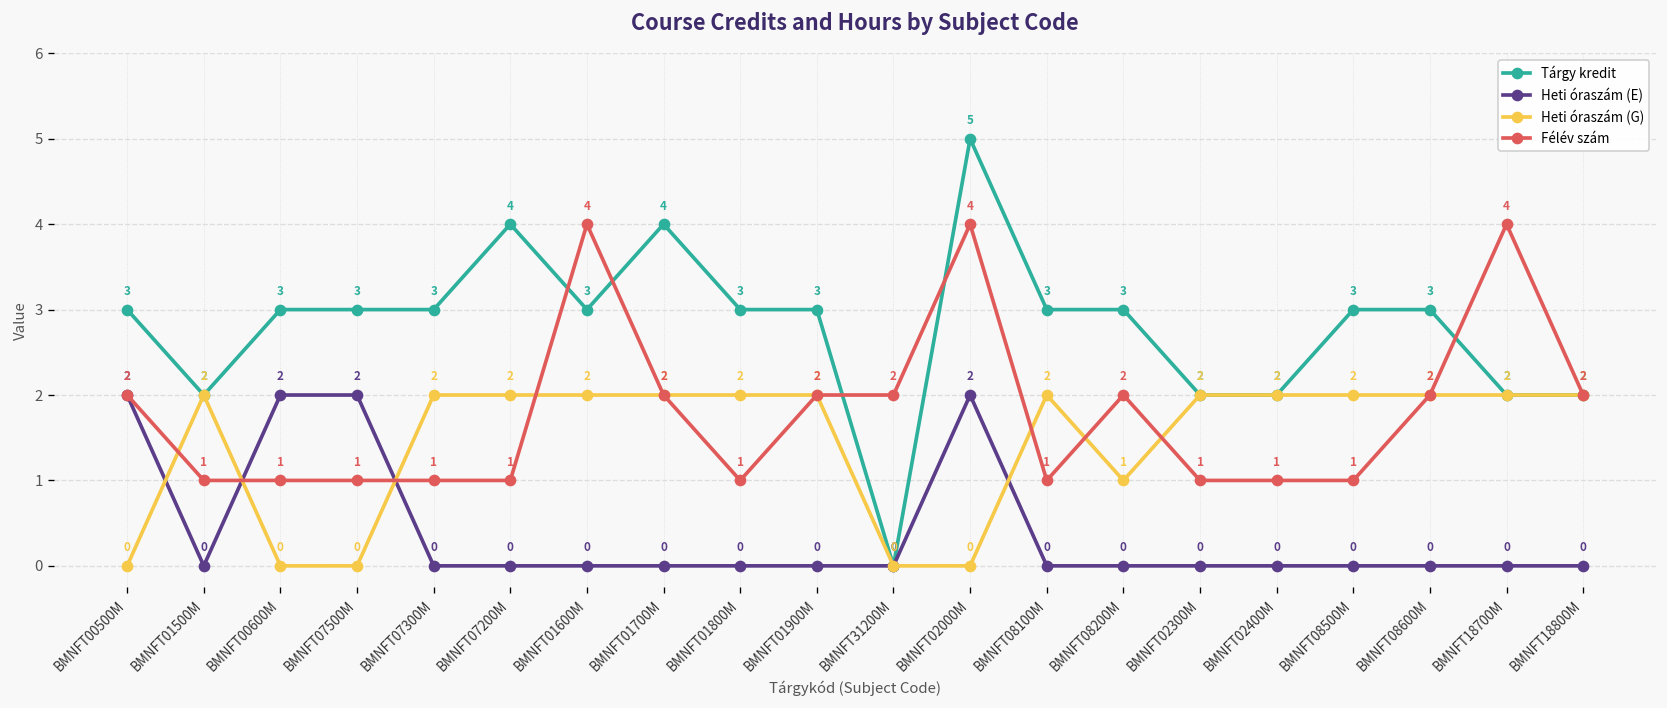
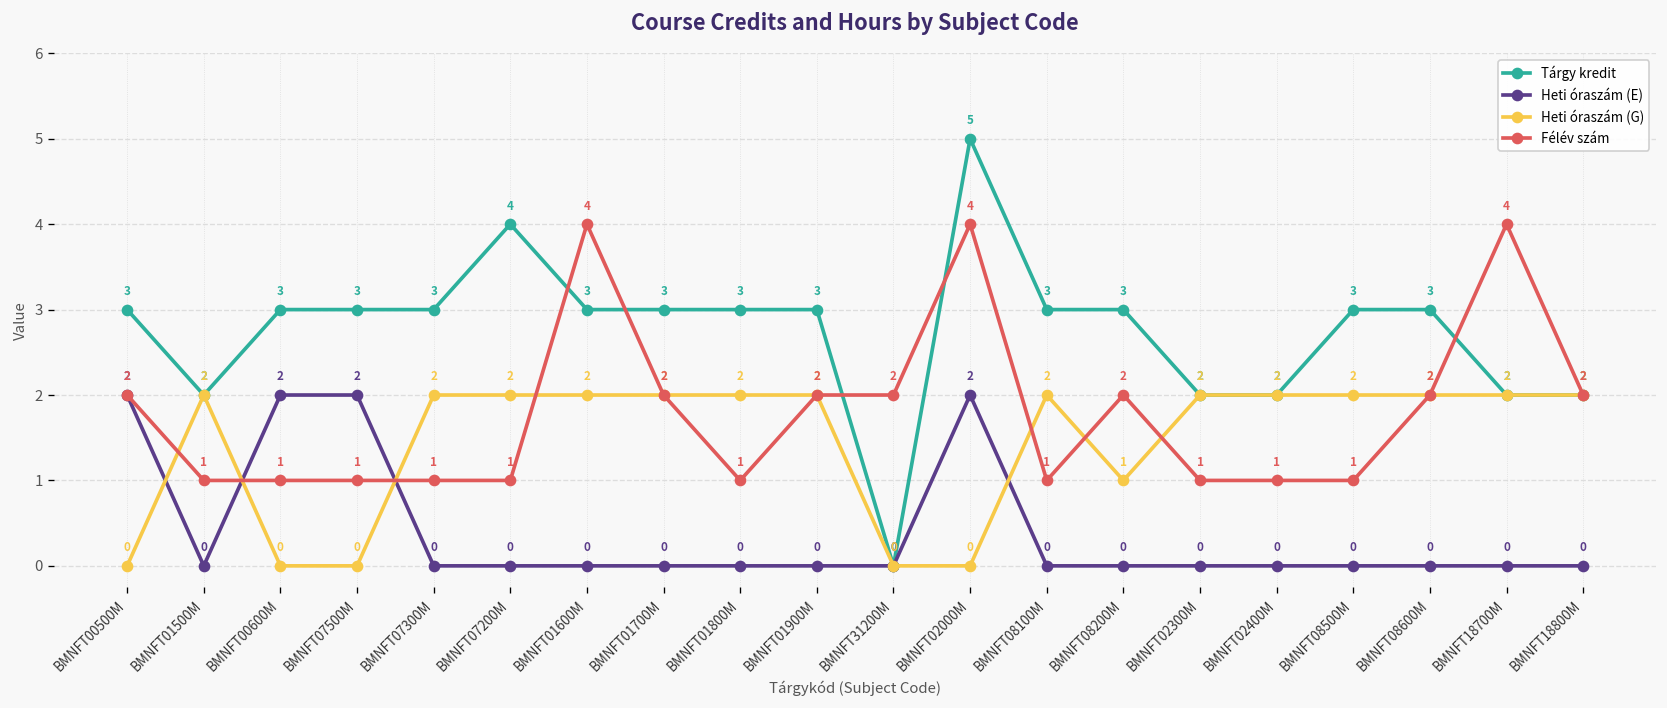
  {
    "Tárgy kredit": {
      "BMNFT00500M": 3,
      "BMNFT00600M": 3,
      "BMNFT07500M": 3,
      "BMNFT07300M": 3,
      "BMNFT07200M": 4,
      "BMNFT01600M": 3,
-     "BMNFT01700M": 4,
+     "BMNFT01700M": 3,
      "BMNFT01800M": 3,
      "BMNFT01900M": 3,
      "BMNFT02000M": 5,
      "BMNFT08100M": 3,
      "BMNFT08200M": 3,
      "BMNFT08500M": 3,
      "BMNFT08600M": 3
    },
    "Heti óraszám (E)": {
      "BMNFT01500M": 0,
      "BMNFT00600M": 2,
      "BMNFT07500M": 2,
      "BMNFT07300M": 0,
      "BMNFT07200M": 0,
      "BMNFT01600M": 0,
      "BMNFT01700M": 0,
      "BMNFT01800M": 0,
      "BMNFT01900M": 0,
      "BMNFT02000M": 2,
      "BMNFT08100M": 0,
      "BMNFT08200M": 0,
      "BMNFT02300M": 0,
      "BMNFT02400M": 0,
      "BMNFT08500M": 0,
      "BMNFT08600M": 0,
      "BMNFT18700M": 0,
      "BMNFT18800M": 0
    },
    "Heti óraszám (G)": {
      "BMNFT00500M": 0,
      "BMNFT00600M": 0,
      "BMNFT07500M": 0,
      "BMNFT07300M": 2,
      "BMNFT07200M": 2,
      "BMNFT01600M": 2,
      "BMNFT01800M": 2,
      "BMNFT02000M": 0,
      "BMNFT08100M": 2,
      "BMNFT08200M": 1,
      "BMNFT08500M": 2
    },
    "Félév szám": {
      "BMNFT01500M": 1,
      "BMNFT00600M": 1,
      "BMNFT07500M": 1,
      "BMNFT07300M": 1,
      "BMNFT07200M": 1,
      "BMNFT01600M": 4,
      "BMNFT01800M": 1,
      "BMNFT31200M": 2,
      "BMNFT02000M": 4,
      "BMNFT08100M": 1,
      "BMNFT08200M": 2,
      "BMNFT02300M": 1,
      "BMNFT02400M": 1,
      "BMNFT08500M": 1,
      "BMNFT18700M": 4
    }
  }
